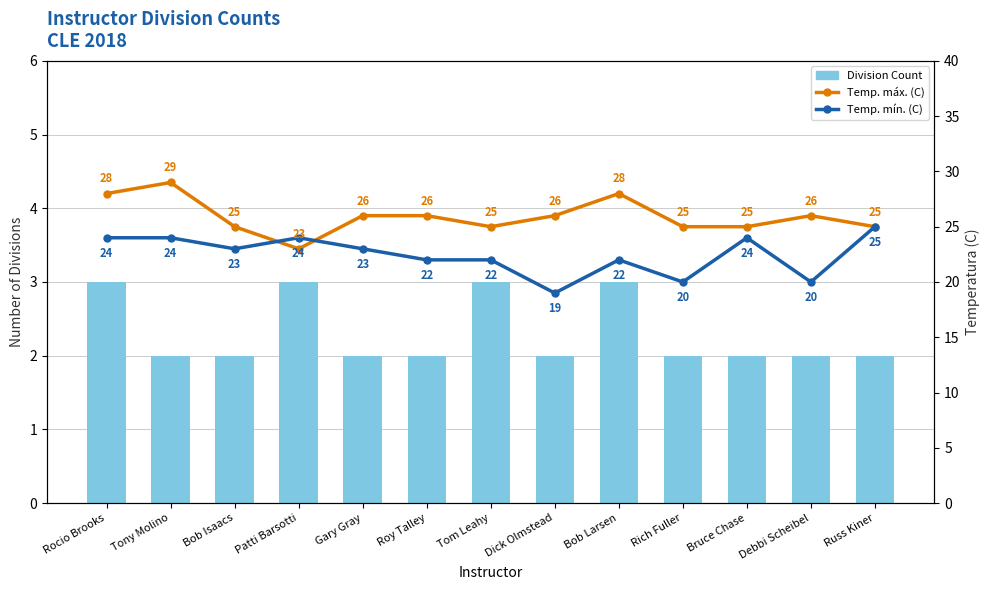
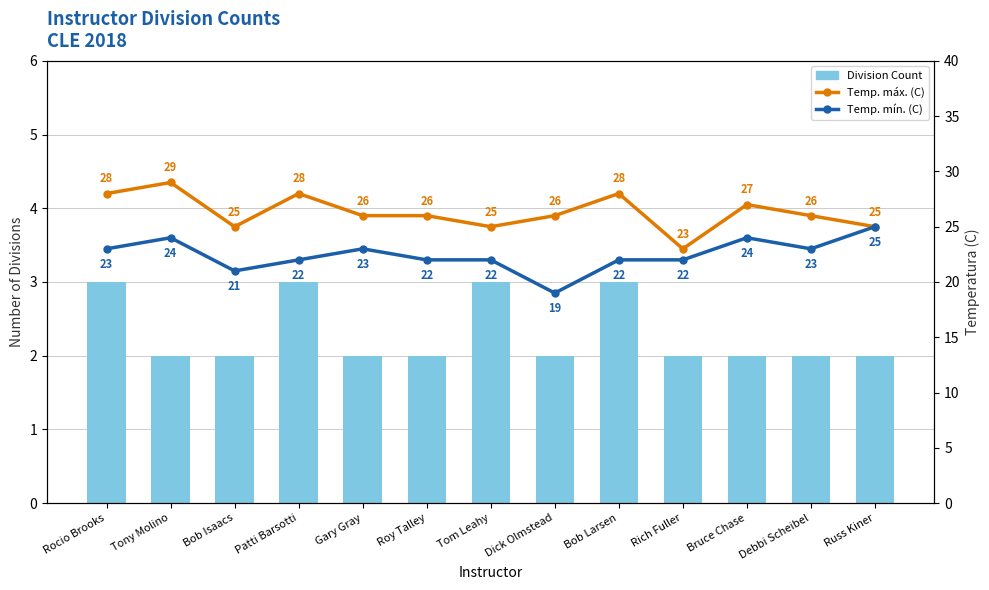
  {
    "Temp. máx. (C)": {
      "Rocio Brooks": 28,
      "Tony Molino": 29,
      "Bob Isaacs": 25,
-     "Patti Barsotti": 23,
+     "Patti Barsotti": 28,
      "Gary Gray": 26,
      "Roy Talley": 26,
      "Tom Leahy": 25,
      "Dick Olmstead": 26,
      "Bob Larsen": 28,
-     "Rich Fuller": 25,
-     "Bruce Chase": 25,
+     "Rich Fuller": 23,
+     "Bruce Chase": 27,
      "Debbi Scheibel": 26
    },
    "Temp. mín. (C)": {
-     "Rocio Brooks": 24,
+     "Rocio Brooks": 23,
      "Tony Molino": 24,
-     "Bob Isaacs": 23,
-     "Patti Barsotti": 24,
+     "Bob Isaacs": 21,
+     "Patti Barsotti": 22,
      "Gary Gray": 23,
      "Roy Talley": 22,
      "Tom Leahy": 22,
      "Dick Olmstead": 19,
      "Bob Larsen": 22,
-     "Rich Fuller": 20,
+     "Rich Fuller": 22,
      "Bruce Chase": 24,
-     "Debbi Scheibel": 20
+     "Debbi Scheibel": 23
    }
  }
